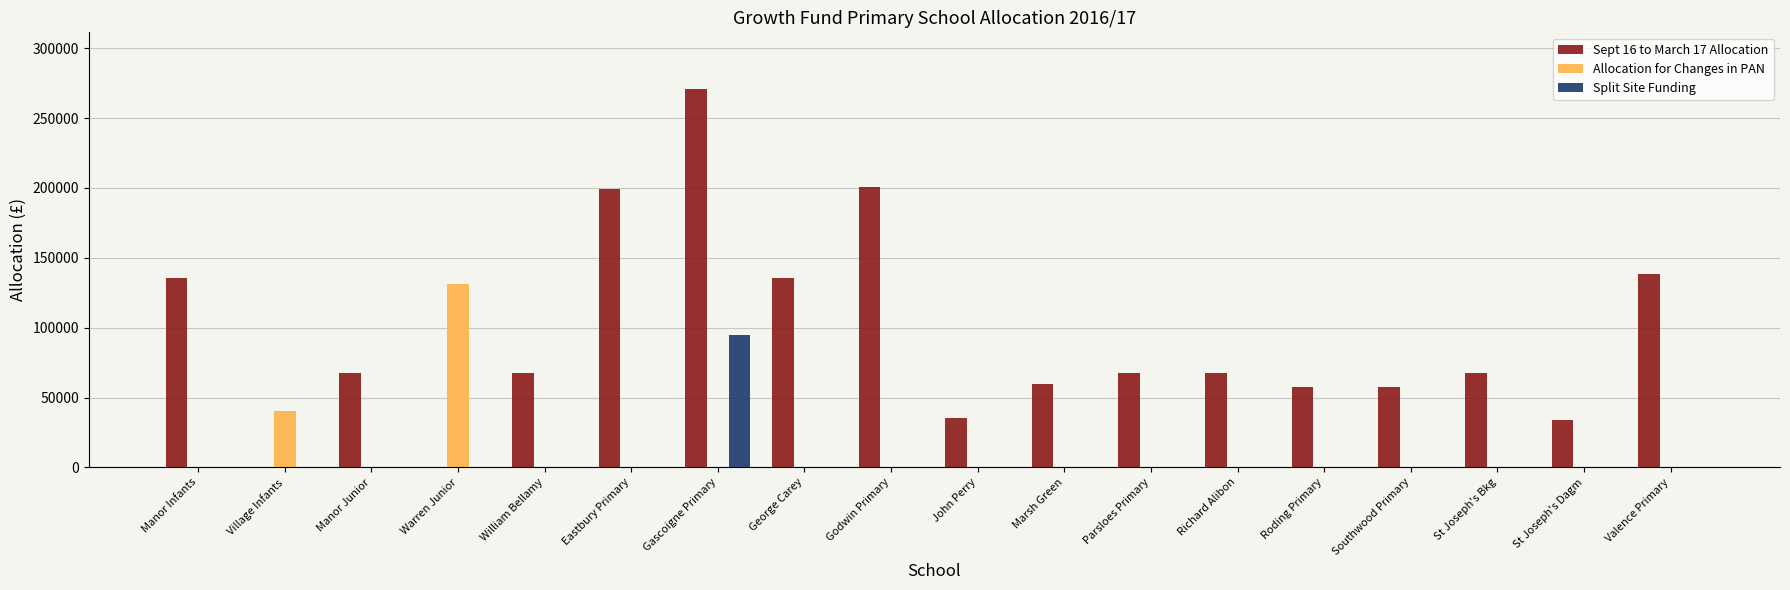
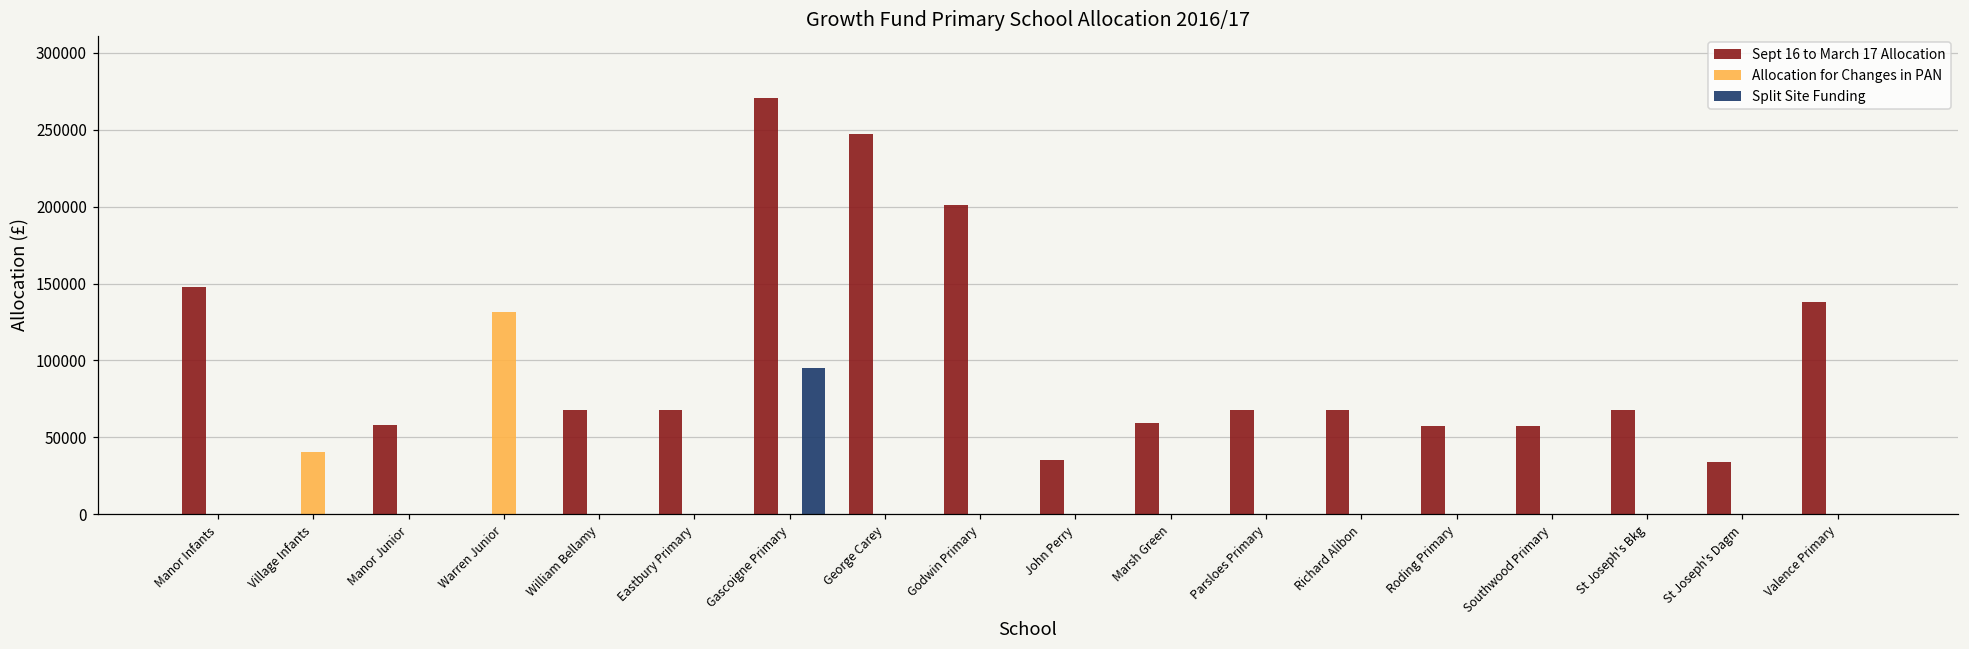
  {
    "Sept 16 to March 17 Allocation": {
-     "Manor Infants": 135000,
+     "Manor Infants": 148000,
      "Village Infants": 0,
-     "Manor Junior": 68000,
+     "Manor Junior": 58000,
      "Warren Junior": 0,
      "William Bellamy": 68000,
-     "Eastbury Primary": 199000,
+     "Eastbury Primary": 68000,
      "Gascoigne Primary": 271000,
-     "George Carey": 135000,
+     "George Carey": 247000,
      "Godwin Primary": 201000,
      "John Perry": 35000,
      "Marsh Green": 59000,
      "Parsloes Primary": 68000,
      "Richard Alibon": 68000,
      "Roding Primary": 57000,
      "Southwood Primary": 57000,
      "St Joseph's Bkg": 68000,
      "St Joseph's Dagm": 34000,
      "Valence Primary": 138000
    },
    "Allocation for Changes in PAN": {
      "Manor Infants": 0,
      "Village Infants": 41000,
      "Manor Junior": 0,
      "Warren Junior": 131000,
      "William Bellamy": 0,
      "Eastbury Primary": 0,
      "Gascoigne Primary": 0,
      "George Carey": 0,
      "Godwin Primary": 0,
      "John Perry": 0,
      "Marsh Green": 0,
      "Parsloes Primary": 0,
      "Richard Alibon": 0,
      "Roding Primary": 0,
      "Southwood Primary": 0,
      "St Joseph's Bkg": 0,
      "St Joseph's Dagm": 0,
      "Valence Primary": 0
    },
    "Split Site Funding": {
      "Manor Infants": 0,
      "Village Infants": 0,
      "Manor Junior": 0,
      "Warren Junior": 0,
      "William Bellamy": 0,
      "Eastbury Primary": 0,
      "Gascoigne Primary": 95000,
      "George Carey": 0,
      "Godwin Primary": 0,
      "John Perry": 0,
      "Marsh Green": 0,
      "Parsloes Primary": 0,
      "Richard Alibon": 0,
      "Roding Primary": 0,
      "Southwood Primary": 0,
      "St Joseph's Bkg": 0,
      "St Joseph's Dagm": 0,
      "Valence Primary": 0
    }
  }
